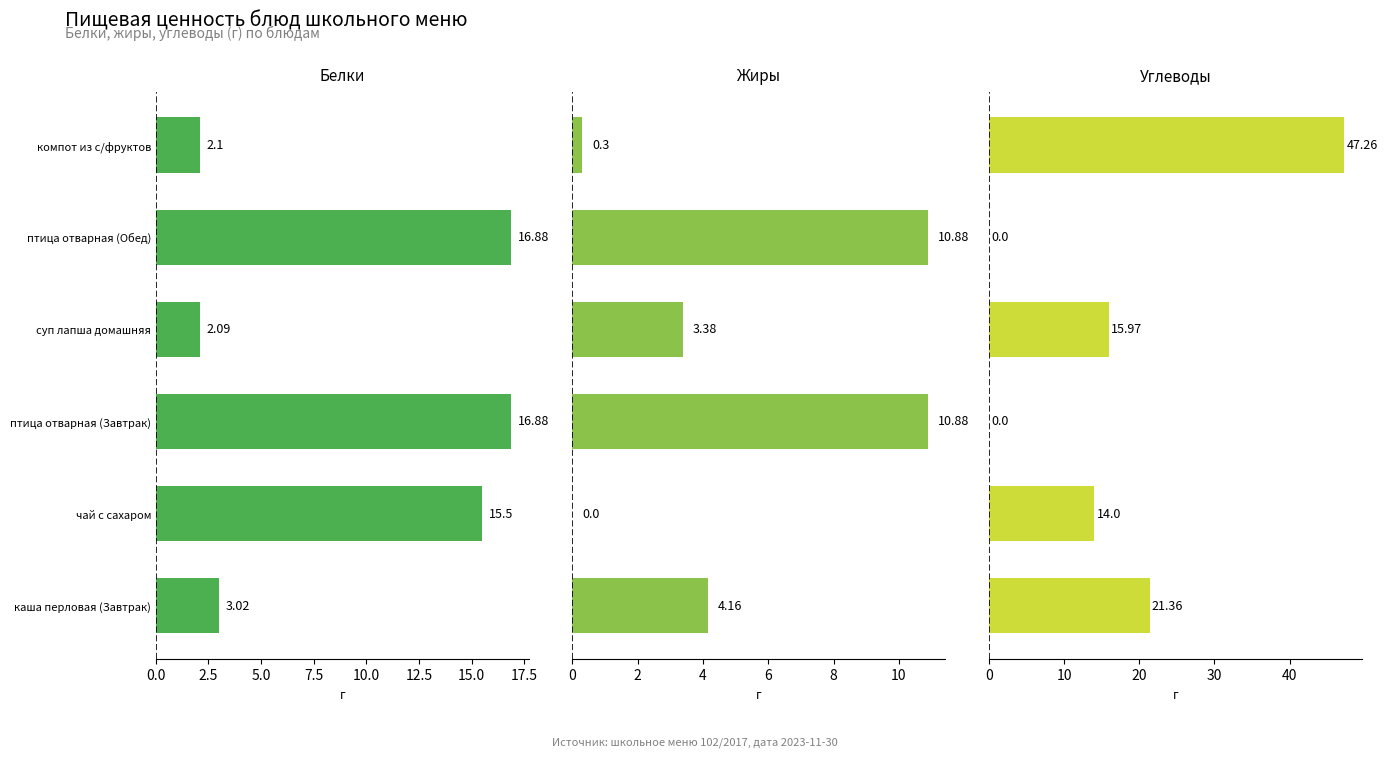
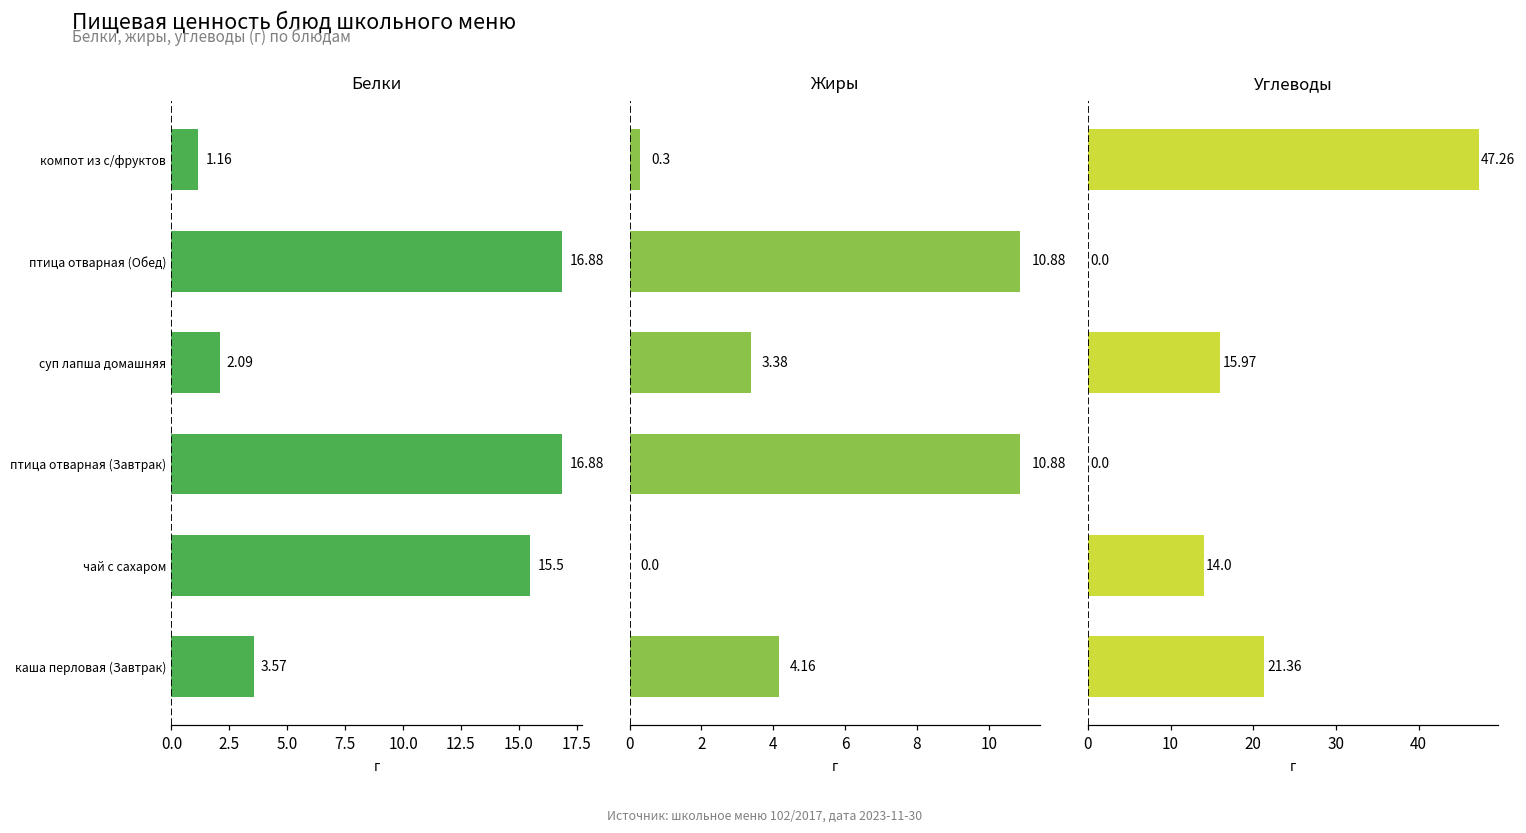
  {
    "Белки": {
-     "компот из с/фруктов": 2.1,
+     "компот из с/фруктов": 1.16,
      "птица отварная (Обед)": 16.88,
      "суп лапша домашняя": 2.09,
      "птица отварная (Завтрак)": 16.88,
      "чай с сахаром": 15.5,
-     "каша перловая (Завтрак)": 3.02
+     "каша перловая (Завтрак)": 3.57
    }
  }
